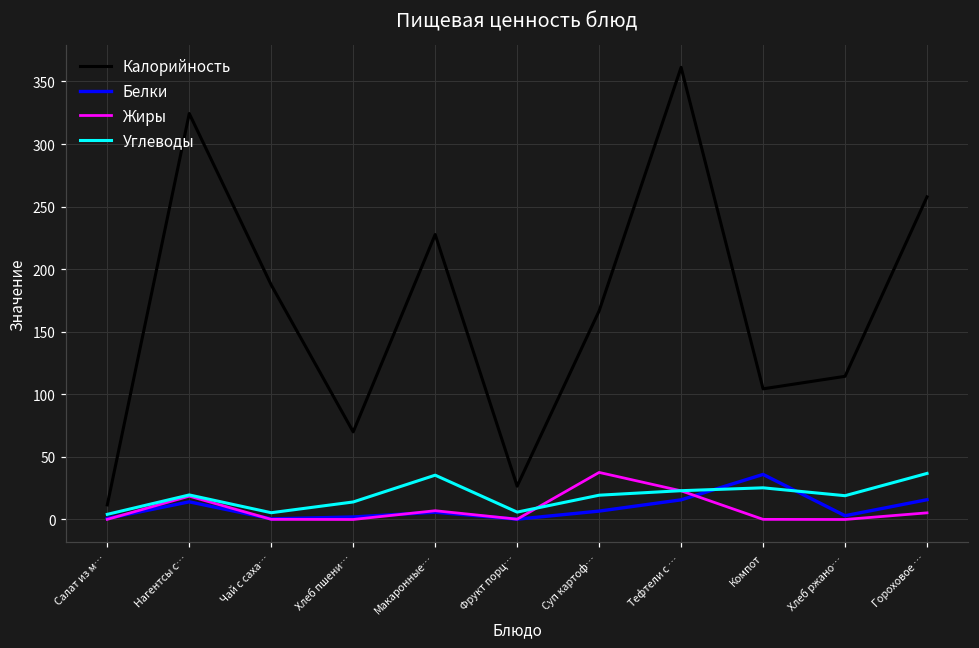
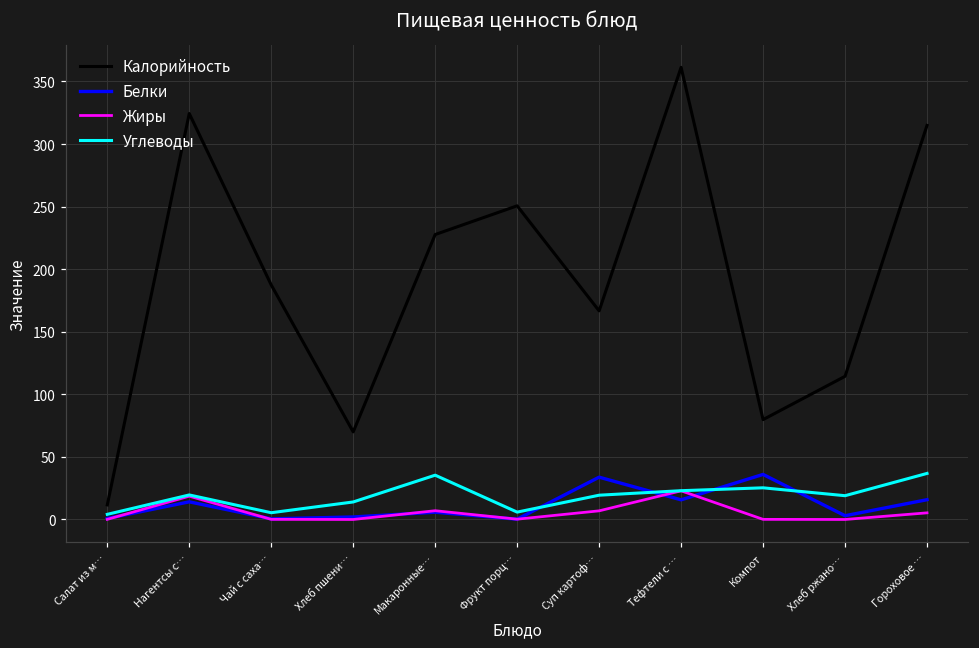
  {
    "Калорийность": {
      "Салат из м…": 12,
      "Нагентсы с…": 324,
      "Чай с саха…": 187,
      "Хлеб пшени…": 70,
      "Макаронные…": 228,
-     "Фрукт порц…": 27,
+     "Фрукт порц…": 251,
      "Суп картоф…": 167,
      "Тефтели с …": 361,
-     "Компот": 104,
+     "Компот": 80,
      "Хлеб ржано…": 114,
-     "Гороховое …": 258
+     "Гороховое …": 315
    },
    "Белки": {
      "Нагентсы с…": 14,
-     "Суп картоф…": 7,
+     "Суп картоф…": 34,
      "Тефтели с …": 16,
      "Компот": 36,
      "Хлеб ржано…": 3,
      "Гороховое …": 16
    },
    "Жиры": {
-     "Суп картоф…": 38,
+     "Суп картоф…": 7,
      "Компот": 0,
      "Хлеб ржано…": 0,
      "Гороховое …": 5
    },
    "Углеводы": {
      "Салат из м…": 4,
      "Чай с саха…": 5,
      "Хлеб пшени…": 14,
      "Макаронные…": 35,
      "Фрукт порц…": 6,
      "Суп картоф…": 19,
      "Компот": 25,
      "Хлеб ржано…": 19,
      "Гороховое …": 37
    }
  }
